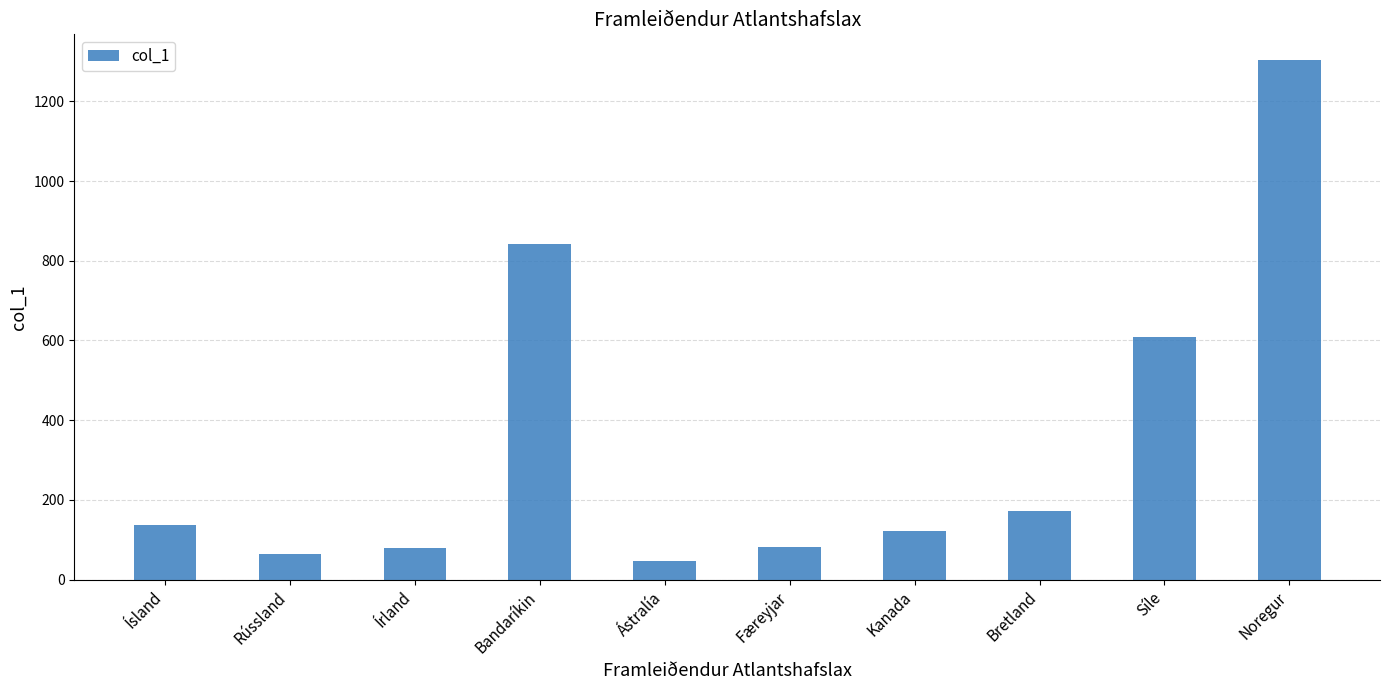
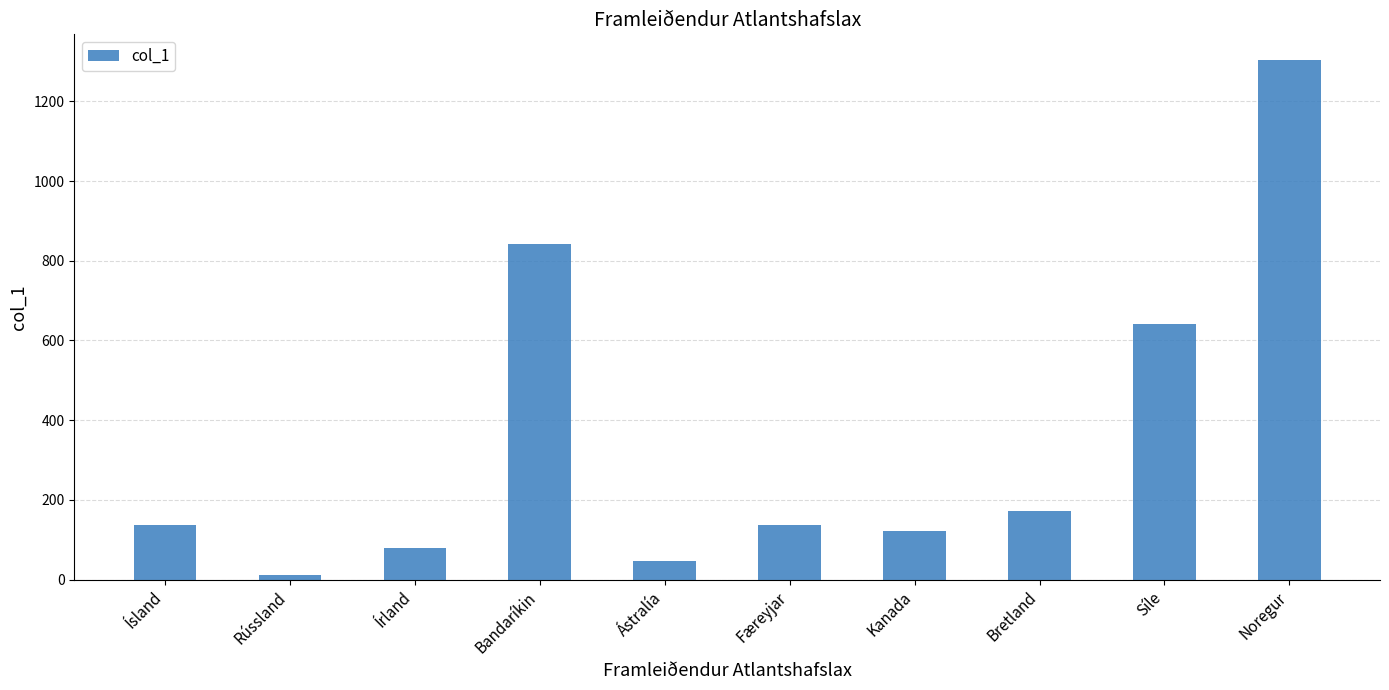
  {
    "Ísland": 140,
-   "Rússland": 70,
+   "Rússland": 10,
    "Írland": 80,
    "Bandaríkin": 840,
    "Ástralía": 50,
-   "Færeyjar": 80,
+   "Færeyjar": 140,
    "Kanada": 120,
    "Bretland": 170,
-   "Síle": 610,
+   "Síle": 640,
    "Noregur": 1300
  }
